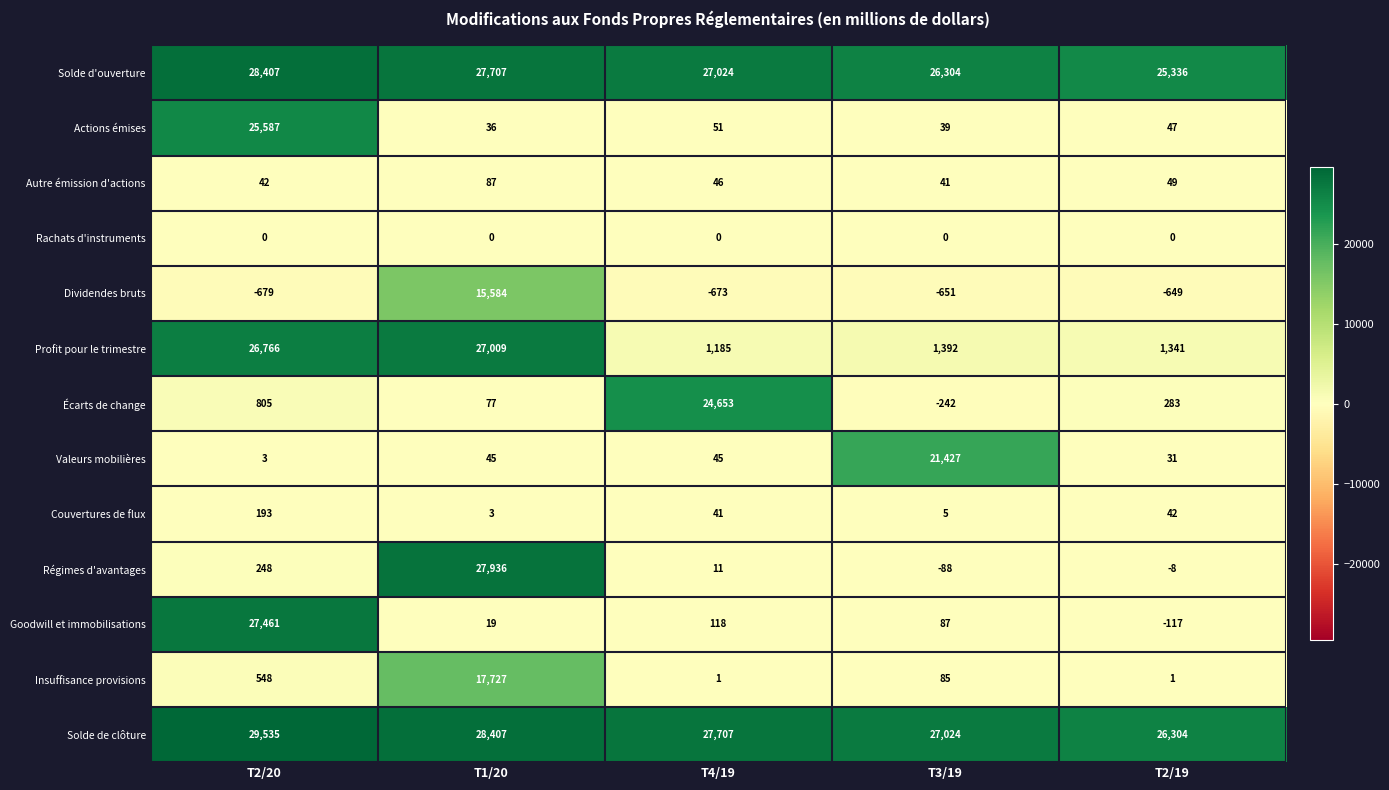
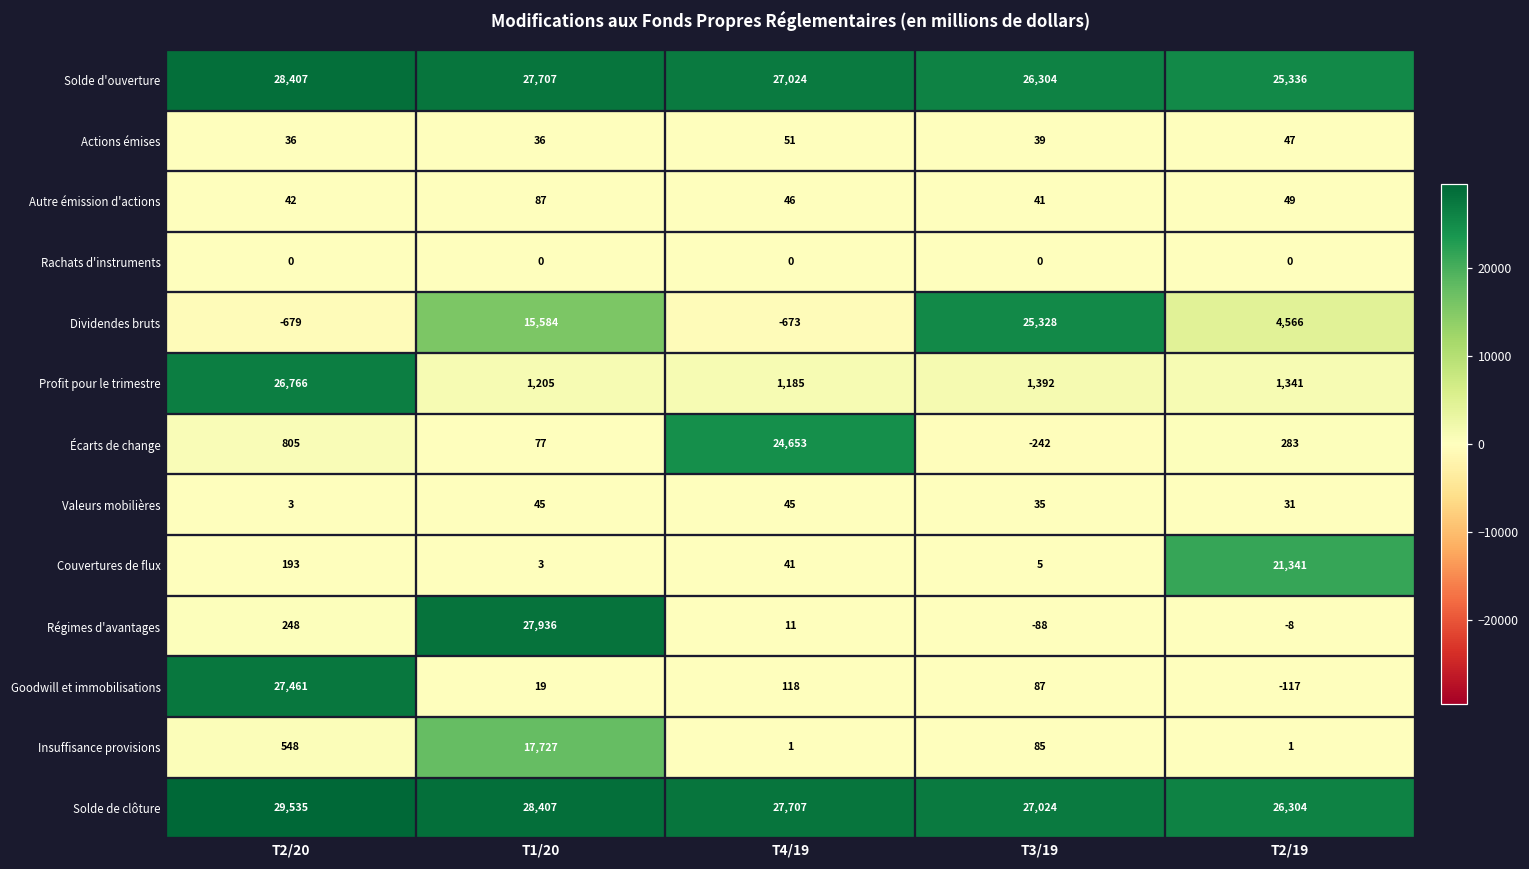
  {
    "Solde d'ouverture": {
      "T2/20": "28,407",
      "T1/20": "27,707",
      "T4/19": "27,024",
      "T3/19": "26,304",
      "T2/19": "25,336"
    },
    "Actions émises": {
-     "T2/20": "25,587",
+     "T2/20": "36",
      "T1/20": "36",
      "T4/19": "51",
      "T3/19": "39",
      "T2/19": "47"
    },
    "Autre émission d'actions": {
      "T2/20": "42",
      "T1/20": "87",
      "T4/19": "46",
      "T3/19": "41",
      "T2/19": "49"
    },
    "Rachats d'instruments": {
      "T2/20": "0",
      "T1/20": "0",
      "T4/19": "0",
      "T3/19": "0",
      "T2/19": "0"
    },
    "Dividendes bruts": {
      "T2/20": "-679",
      "T1/20": "15,584",
      "T4/19": "-673",
-     "T3/19": "-651",
-     "T2/19": "-649"
+     "T3/19": "25,328",
+     "T2/19": "4,566"
    },
    "Profit pour le trimestre": {
      "T2/20": "26,766",
-     "T1/20": "27,009",
+     "T1/20": "1,205",
      "T4/19": "1,185",
      "T3/19": "1,392",
      "T2/19": "1,341"
    },
    "Écarts de change": {
      "T2/20": "805",
      "T1/20": "77",
      "T4/19": "24,653",
      "T3/19": "-242",
      "T2/19": "283"
    },
    "Valeurs mobilières": {
      "T2/20": "3",
      "T1/20": "45",
      "T4/19": "45",
-     "T3/19": "21,427",
+     "T3/19": "35",
      "T2/19": "31"
    },
    "Couvertures de flux": {
      "T2/20": "193",
      "T1/20": "3",
      "T4/19": "41",
      "T3/19": "5",
-     "T2/19": "42"
+     "T2/19": "21,341"
    },
    "Régimes d'avantages": {
      "T2/20": "248",
      "T1/20": "27,936",
      "T4/19": "11",
      "T3/19": "-88",
      "T2/19": "-8"
    },
    "Goodwill et immobilisations": {
      "T2/20": "27,461",
      "T1/20": "19",
      "T4/19": "118",
      "T3/19": "87",
      "T2/19": "-117"
    },
    "Insuffisance provisions": {
      "T2/20": "548",
      "T1/20": "17,727",
      "T4/19": "1",
      "T3/19": "85",
      "T2/19": "1"
    },
    "Solde de clôture": {
      "T2/20": "29,535",
      "T1/20": "28,407",
      "T4/19": "27,707",
      "T3/19": "27,024",
      "T2/19": "26,304"
    }
  }
